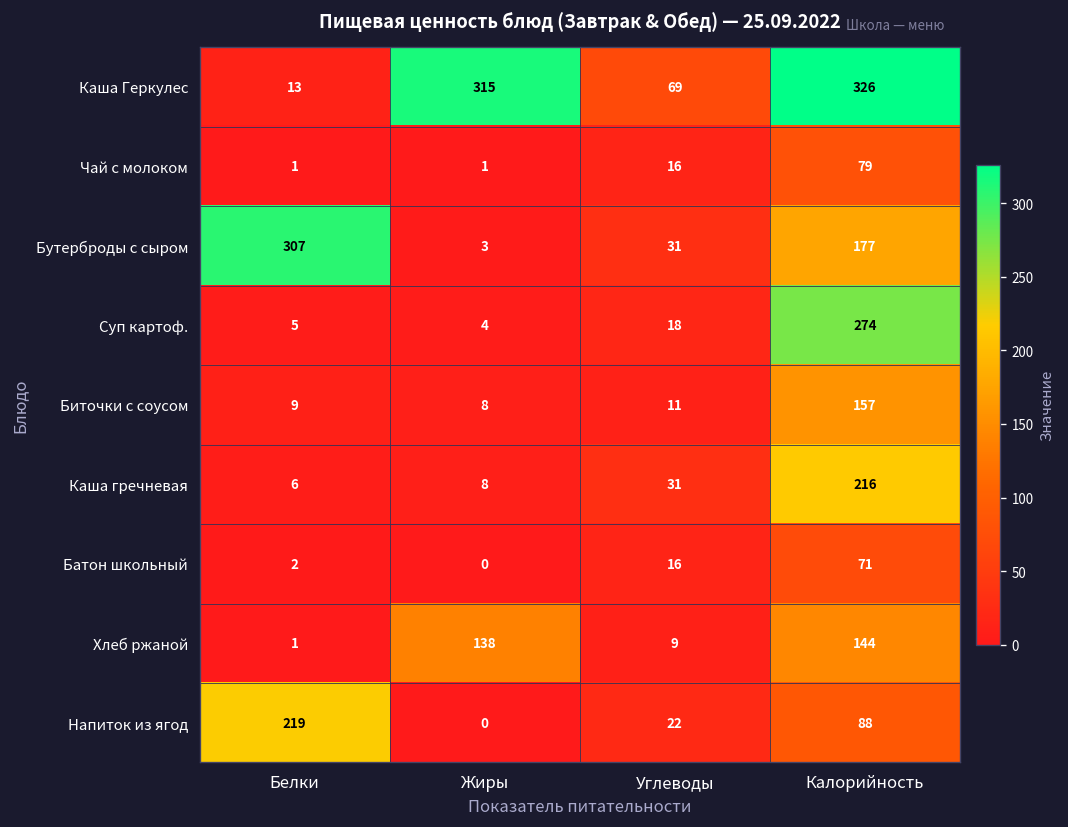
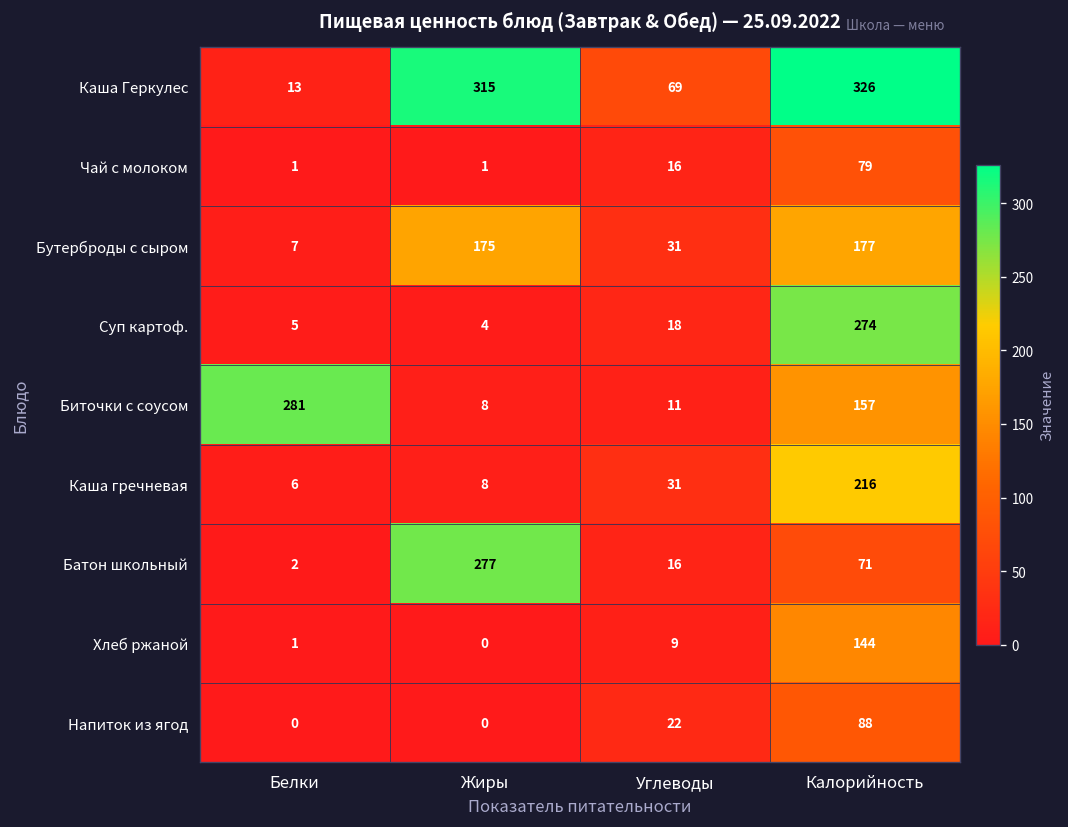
  {
    "Каша Геркулес": {
      "Белки": 13,
      "Жиры": 315,
      "Углеводы": 69,
      "Калорийность": 326
    },
    "Чай с молоком": {
      "Белки": 1,
      "Жиры": 1,
      "Углеводы": 16,
      "Калорийность": 79
    },
    "Бутерброды с сыром": {
-     "Белки": 307,
-     "Жиры": 3,
+     "Белки": 7,
+     "Жиры": 175,
      "Углеводы": 31,
      "Калорийность": 177
    },
    "Суп картоф.": {
      "Белки": 5,
      "Жиры": 4,
      "Углеводы": 18,
      "Калорийность": 274
    },
    "Биточки с соусом": {
-     "Белки": 9,
+     "Белки": 281,
      "Жиры": 8,
      "Углеводы": 11,
      "Калорийность": 157
    },
    "Каша гречневая": {
      "Белки": 6,
      "Жиры": 8,
      "Углеводы": 31,
      "Калорийность": 216
    },
    "Батон школьный": {
      "Белки": 2,
-     "Жиры": 0,
+     "Жиры": 277,
      "Углеводы": 16,
      "Калорийность": 71
    },
    "Хлеб ржаной": {
      "Белки": 1,
-     "Жиры": 138,
+     "Жиры": 0,
      "Углеводы": 9,
      "Калорийность": 144
    },
    "Напиток из ягод": {
-     "Белки": 219,
+     "Белки": 0,
      "Жиры": 0,
      "Углеводы": 22,
      "Калорийность": 88
    }
  }
